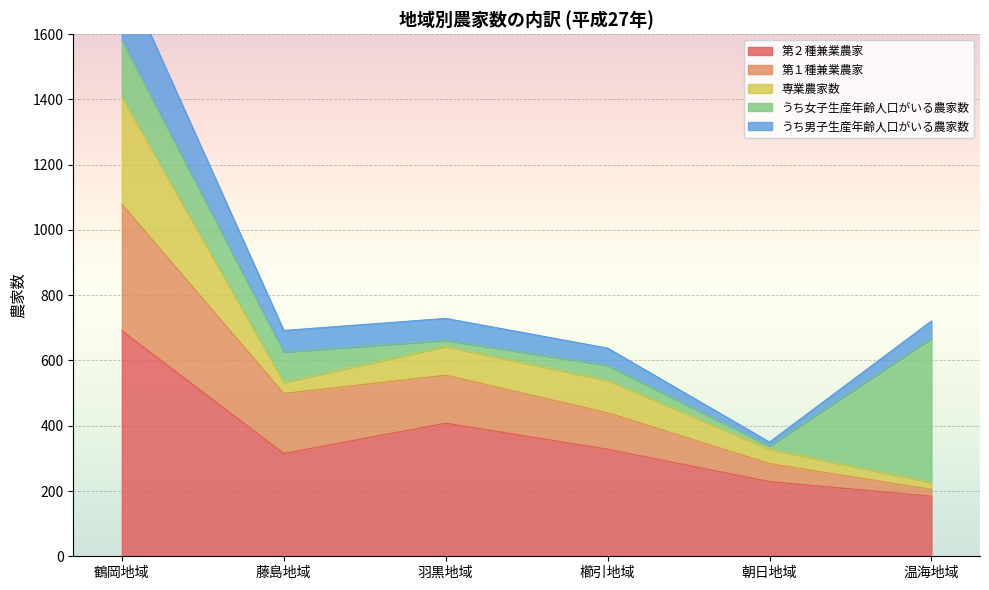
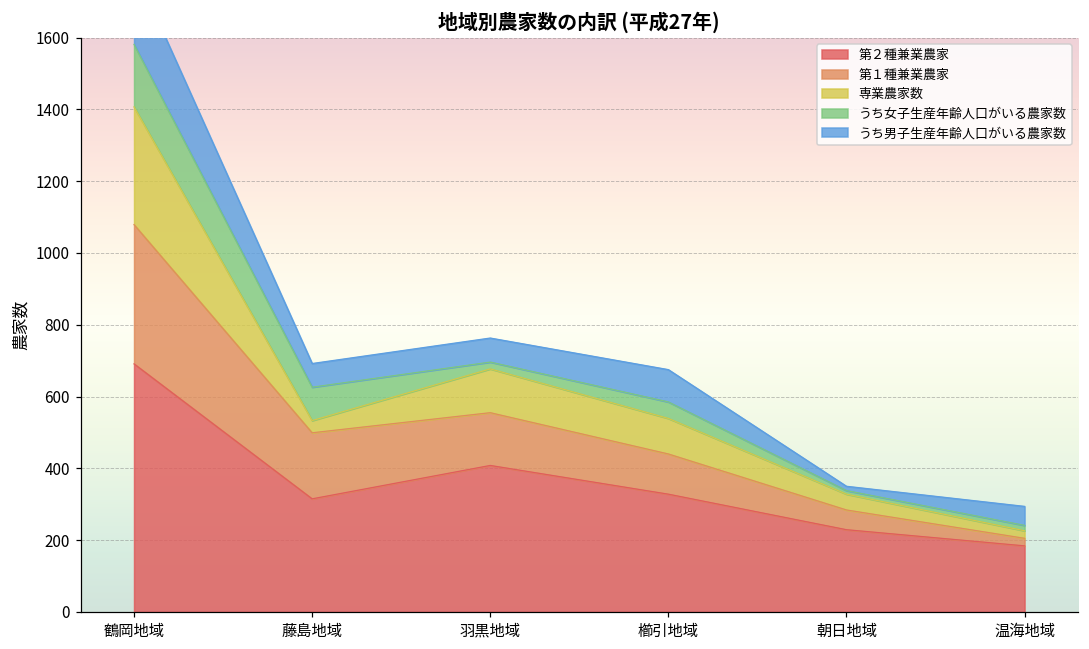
  {
    "専業農家数": {
      "鶴岡地域": 330,
      "藤島地域": 30,
-     "羽黒地域": 90,
+     "羽黒地域": 120,
      "櫛引地域": 100,
      "朝日地域": 40,
      "温海地域": 20
    },
    "うち女子生産年齢人口がいる農家数": {
      "鶴岡地域": 170,
      "藤島地域": 90,
      "羽黒地域": 20,
      "櫛引地域": 50,
      "朝日地域": 10,
-     "温海地域": 440
+     "温海地域": 20
    },
    "うち男子生産年齢人口がいる農家数": {
      "藤島地域": 70,
      "羽黒地域": 70,
-     "櫛引地域": 50,
+     "櫛引地域": 90,
      "朝日地域": 10,
      "温海地域": 50
    }
  }
